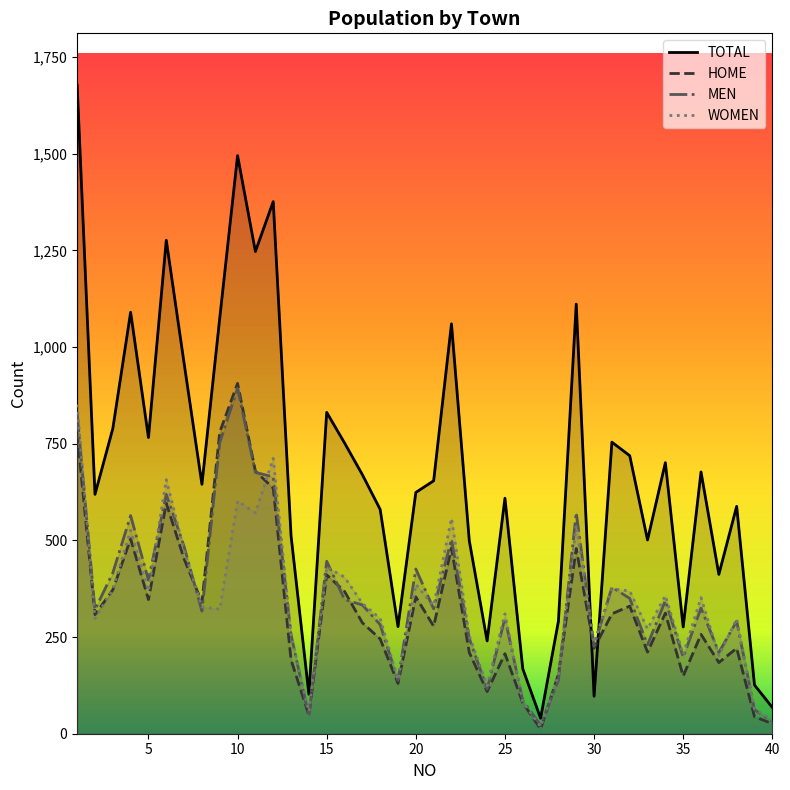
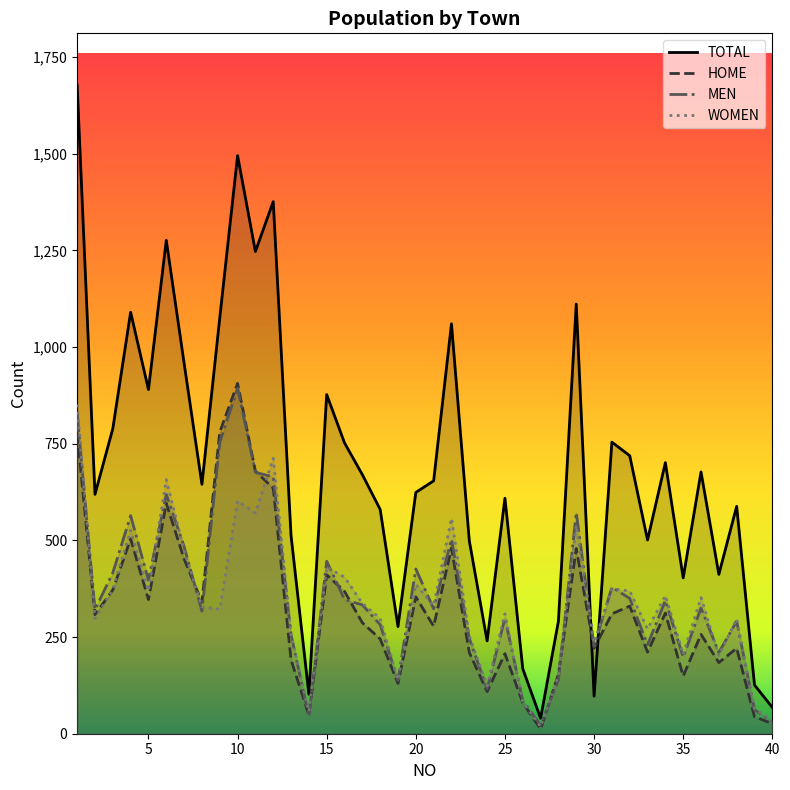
  {
    "TOTAL": {
-     "5": "770",
+     "5": "890",
      "10": "1,500",
-     "15": "830",
+     "15": "880",
      "20": "620",
      "25": "610",
      "30": "100",
-     "35": "280",
+     "35": "400",
      "40": "70"
    }
  }
